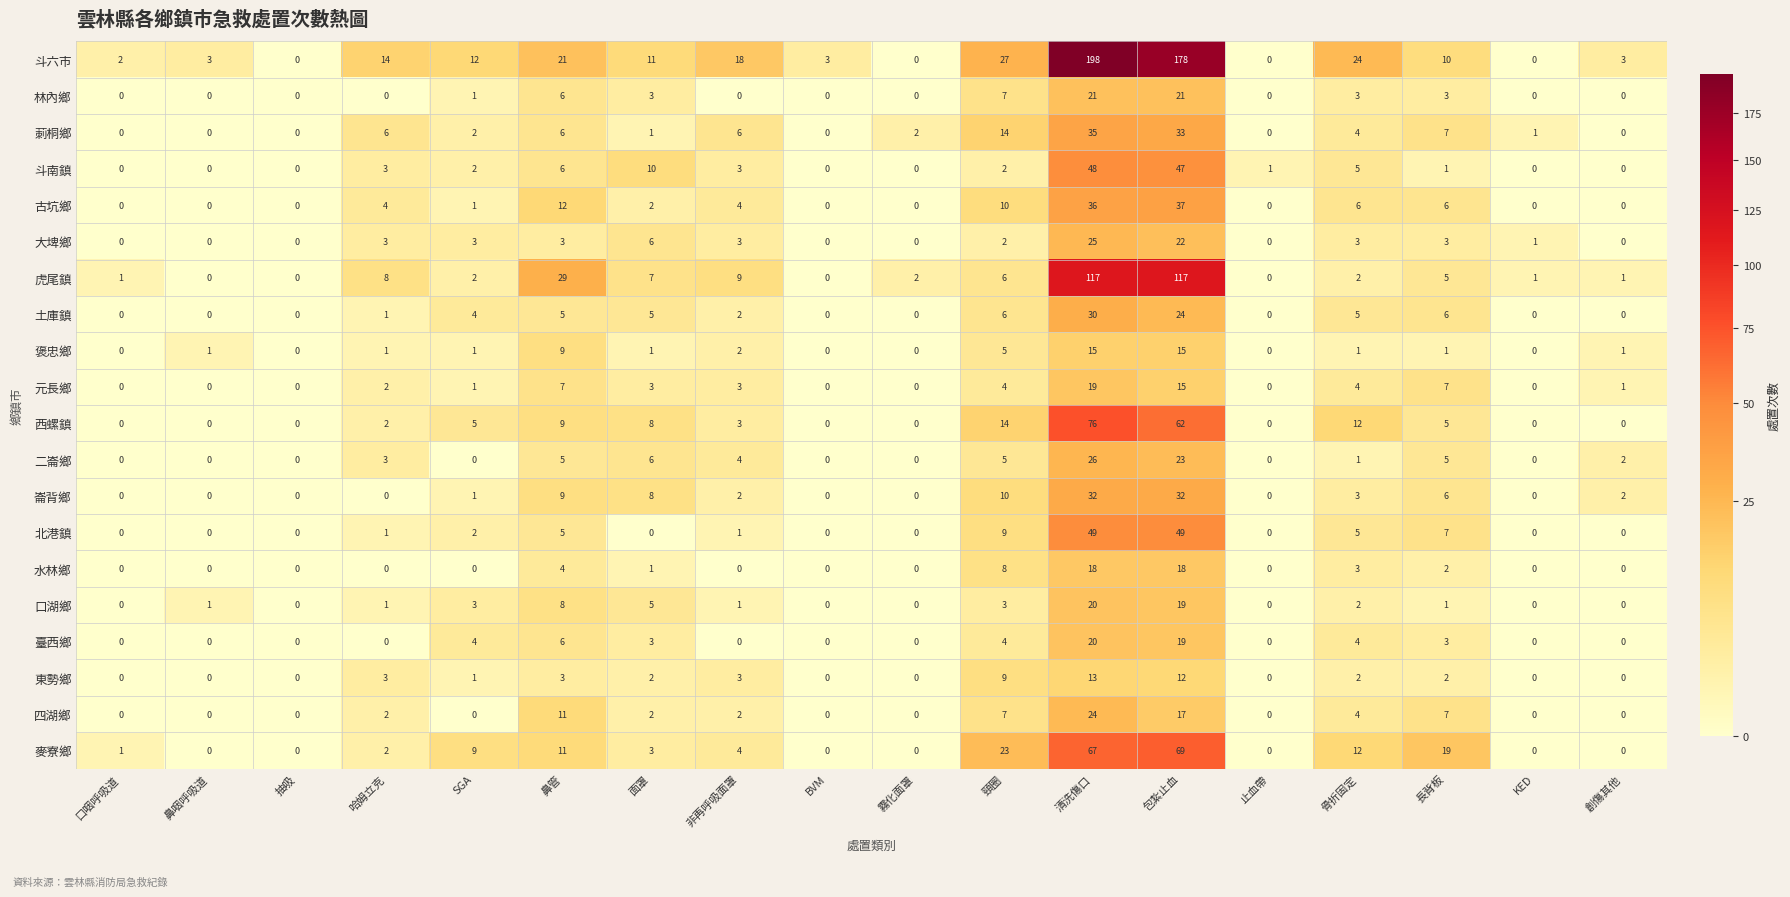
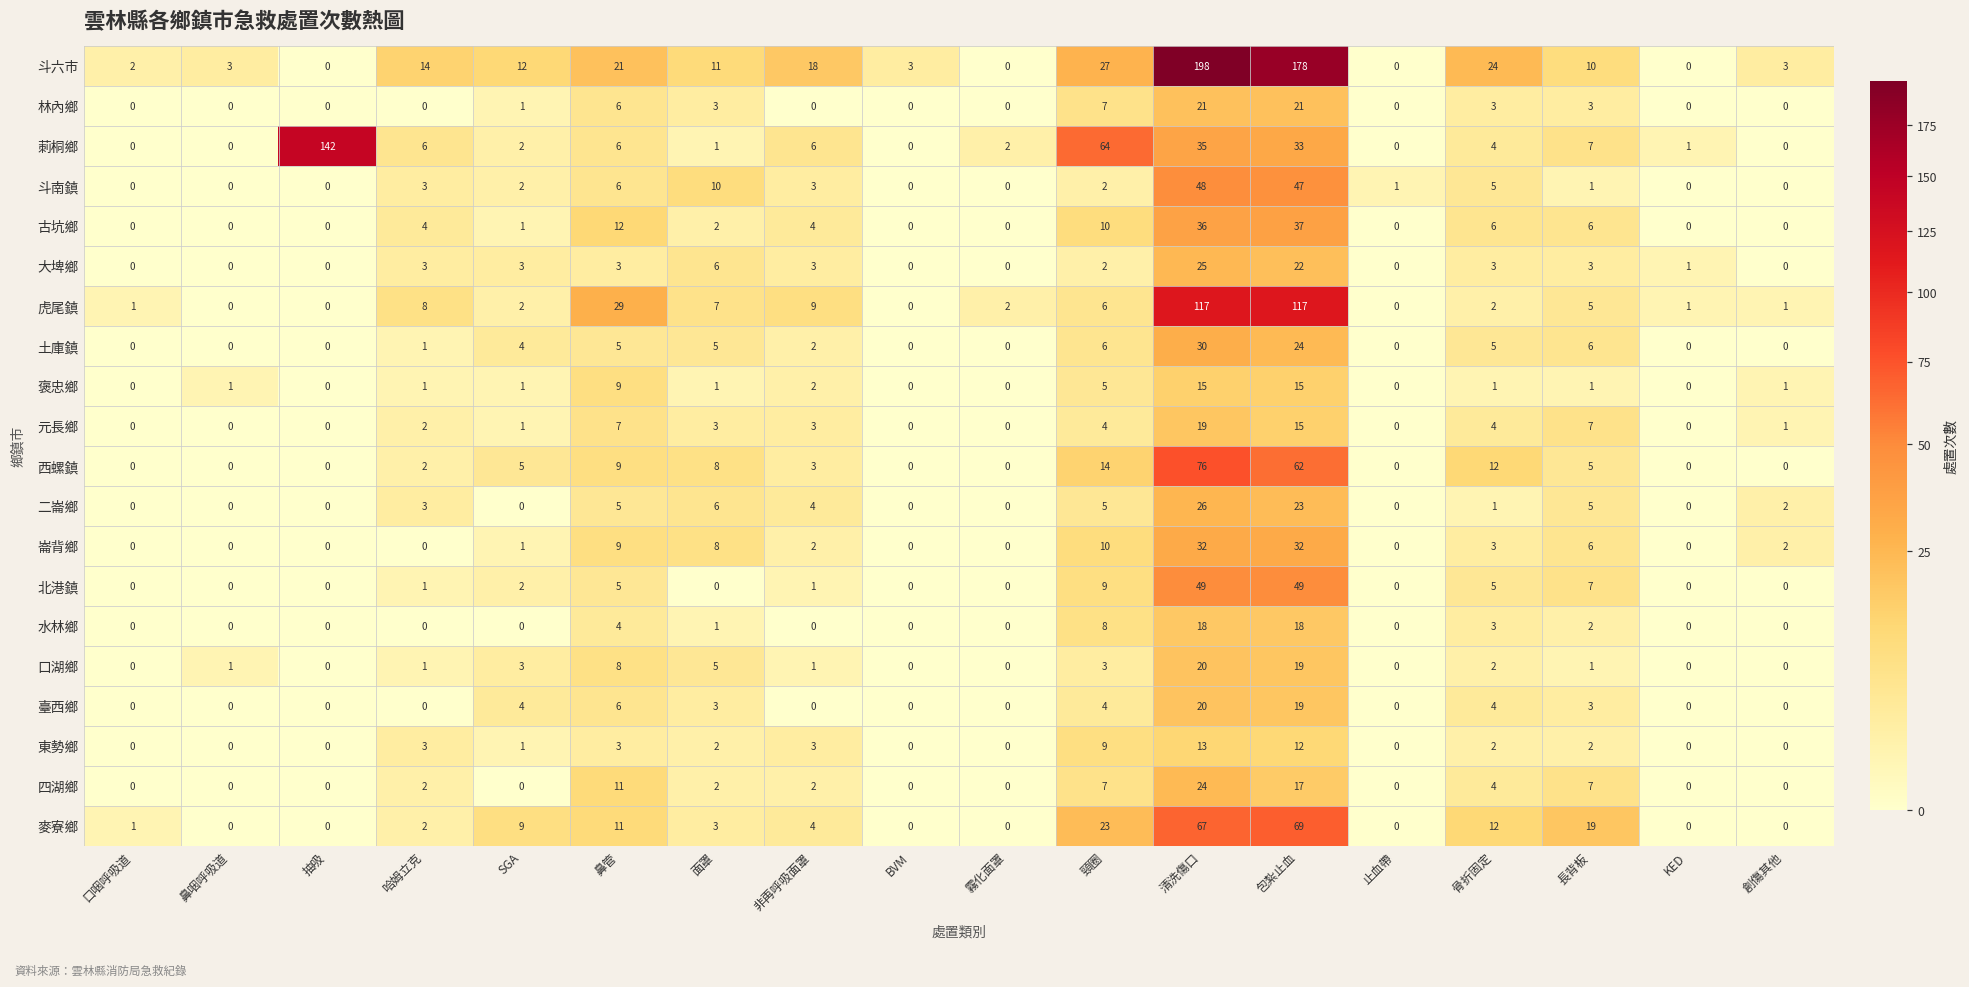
  {
    "莿桐鄉": {
      "口咽呼吸道": 0,
      "鼻咽呼吸道": 0,
-     "抽吸": 0,
+     "抽吸": 142,
      "哈姆立克": 6,
      "SGA": 2,
      "鼻管": 6,
      "面罩": 1,
      "非再呼吸面罩": 6,
      "BVM": 0,
      "霧化面罩": 2,
-     "頸圈": 14,
+     "頸圈": 64,
      "清洗傷口": 35,
      "包紮止血": 33,
      "止血帶": 0,
      "骨折固定": 4,
      "長背板": 7,
      "KED": 1,
      "創傷其他": 0
    }
  }
